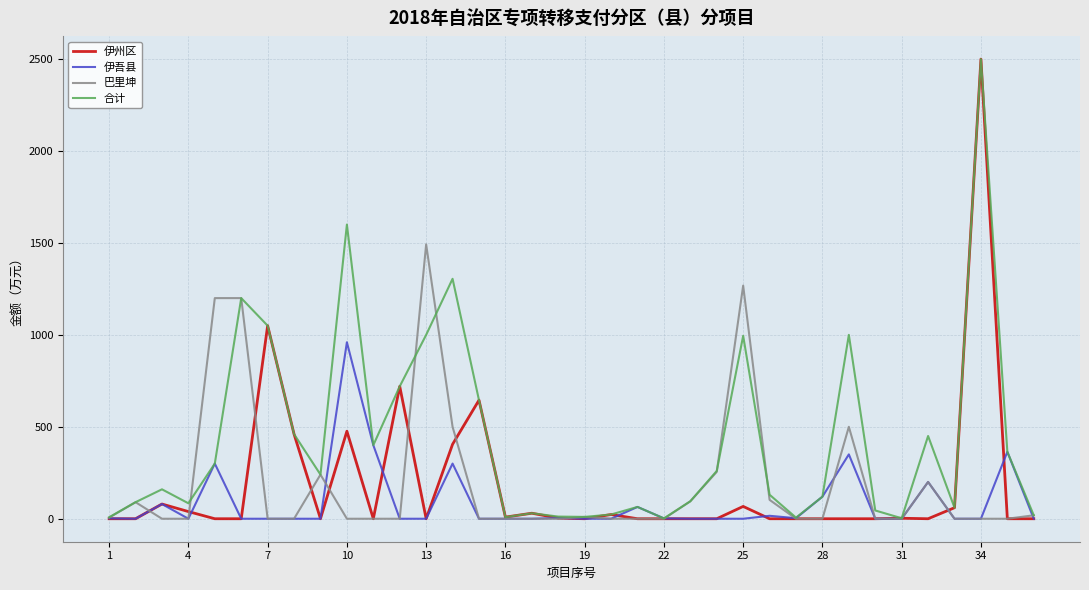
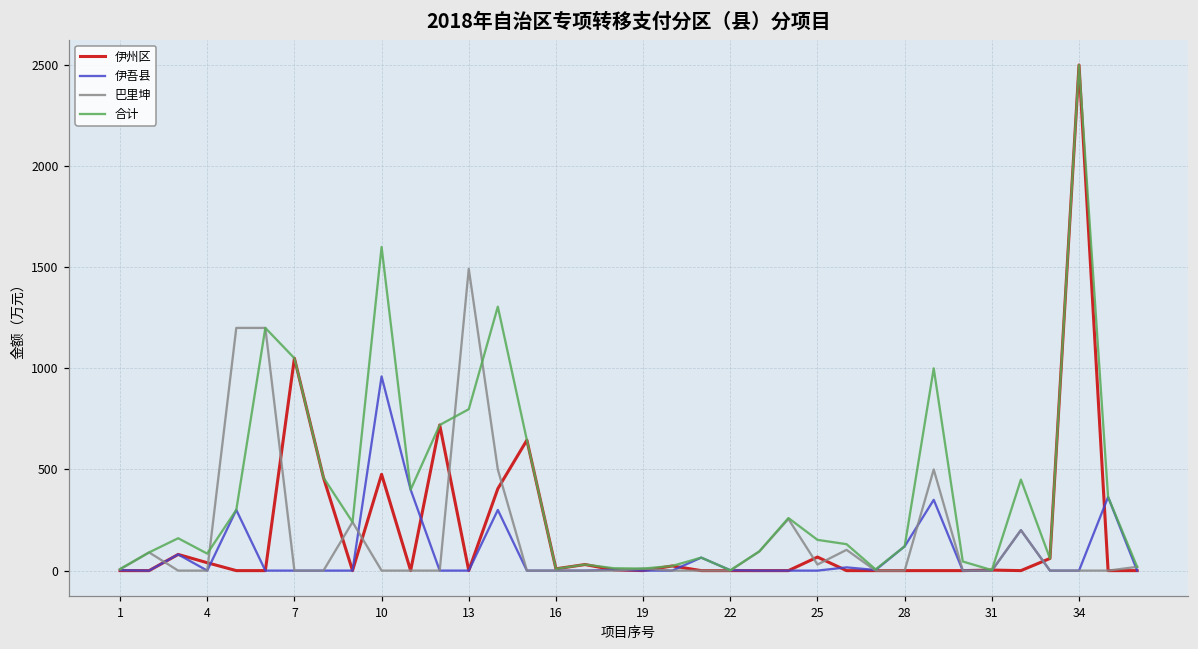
  {
    "伊州区": {
      "4": 40,
      "10": 480,
      "25": 70
    },
    "伊吾县": {
      "10": 960,
      "25": 0
    },
    "巴里坤": {
      "10": 0,
      "13": 1490,
-     "25": 1270
+     "25": 30
    },
    "合计": {
      "4": 80,
      "10": 1600,
-     "13": 1000,
-     "25": 1000
+     "13": 800,
+     "25": 150
    }
  }
